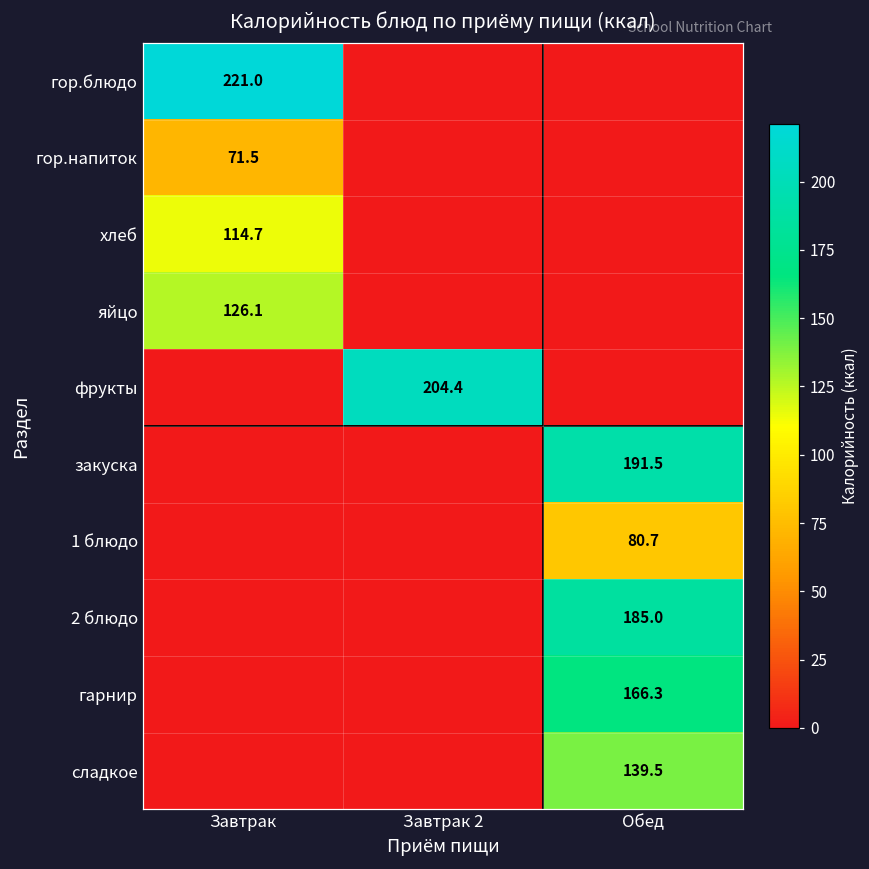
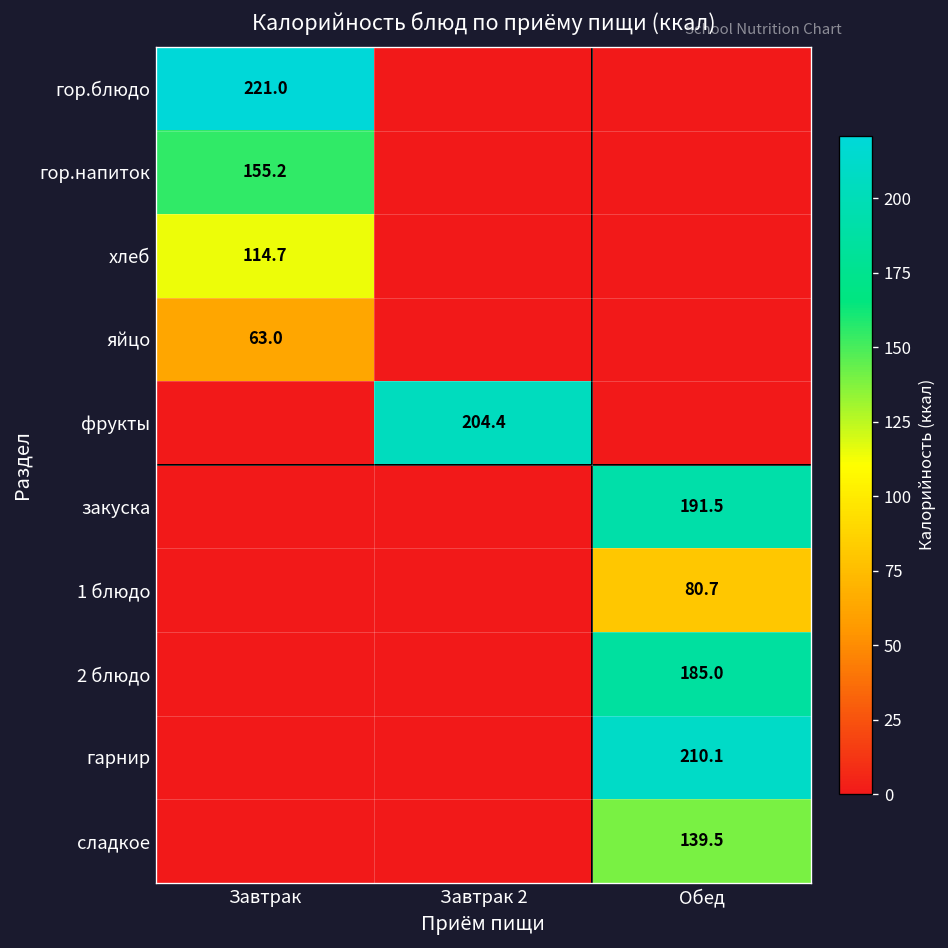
  {
    "гор.блюдо": {
      "Завтрак": 221.0
    },
    "гор.напиток": {
-     "Завтрак": 71.5
+     "Завтрак": 155.2
    },
    "хлеб": {
      "Завтрак": 114.7
    },
    "яйцо": {
-     "Завтрак": 126.1
+     "Завтрак": 63.0
    },
    "фрукты": {
      "Завтрак 2": 204.4
    },
    "закуска": {
      "Обед": 191.5
    },
    "1 блюдо": {
      "Обед": 80.7
    },
    "2 блюдо": {
      "Обед": 185.0
    },
    "гарнир": {
-     "Обед": 166.3
+     "Обед": 210.1
    },
    "сладкое": {
      "Обед": 139.5
    }
  }
